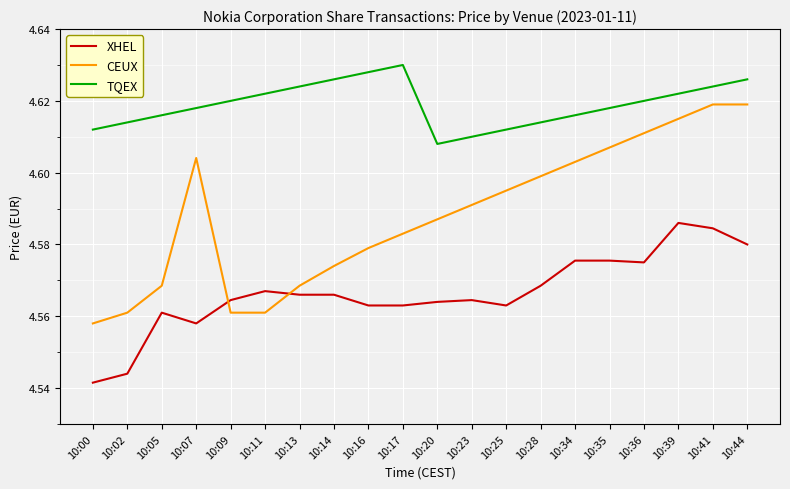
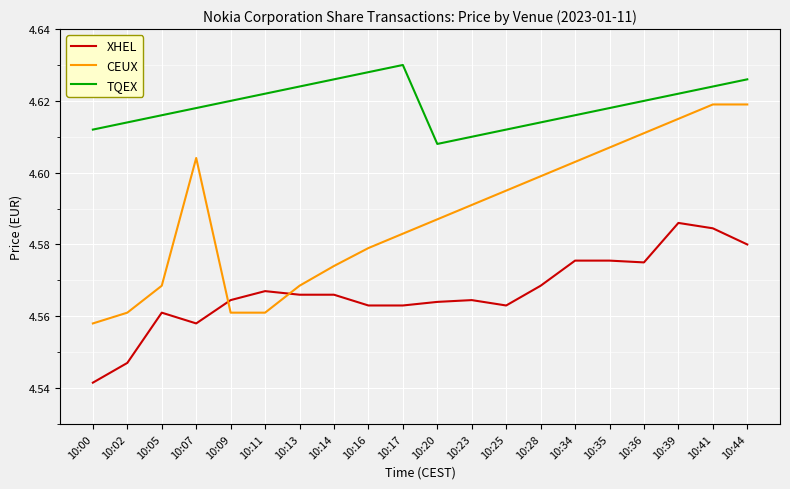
  {
    "XHEL": {
      "10:00": 4.542,
-     "10:02": 4.544,
+     "10:02": 4.547,
      "10:05": 4.561,
      "10:07": 4.558,
      "10:09": 4.565,
      "10:11": 4.567,
      "10:13": 4.566,
      "10:14": 4.566,
      "10:16": 4.563,
      "10:17": 4.563,
      "10:20": 4.564,
      "10:23": 4.565,
      "10:25": 4.563,
      "10:28": 4.569,
      "10:34": 4.576,
      "10:35": 4.576,
      "10:36": 4.575,
      "10:39": 4.586,
      "10:41": 4.585,
      "10:44": 4.580
    },
    "CEUX": {
      "10:00": 4.558,
      "10:02": 4.561,
      "10:05": 4.569,
      "10:07": 4.604,
      "10:09": 4.561,
      "10:11": 4.561,
      "10:13": 4.569,
      "10:14": 4.574,
      "10:16": 4.579,
      "10:17": 4.583,
      "10:20": 4.587,
      "10:23": 4.591,
      "10:25": 4.595,
      "10:28": 4.599,
      "10:34": 4.603,
      "10:35": 4.607,
      "10:36": 4.611,
      "10:39": 4.615,
      "10:41": 4.619,
      "10:44": 4.619
    },
    "TQEX": {
      "10:00": 4.612,
      "10:02": 4.614,
      "10:05": 4.616,
      "10:07": 4.618,
      "10:09": 4.620,
      "10:11": 4.622,
      "10:13": 4.624,
      "10:14": 4.626,
      "10:16": 4.628,
      "10:17": 4.630,
      "10:20": 4.608,
      "10:23": 4.610,
      "10:25": 4.612,
      "10:28": 4.614,
      "10:34": 4.616,
      "10:35": 4.618,
      "10:36": 4.620,
      "10:39": 4.622,
      "10:41": 4.624,
      "10:44": 4.626
    }
  }
